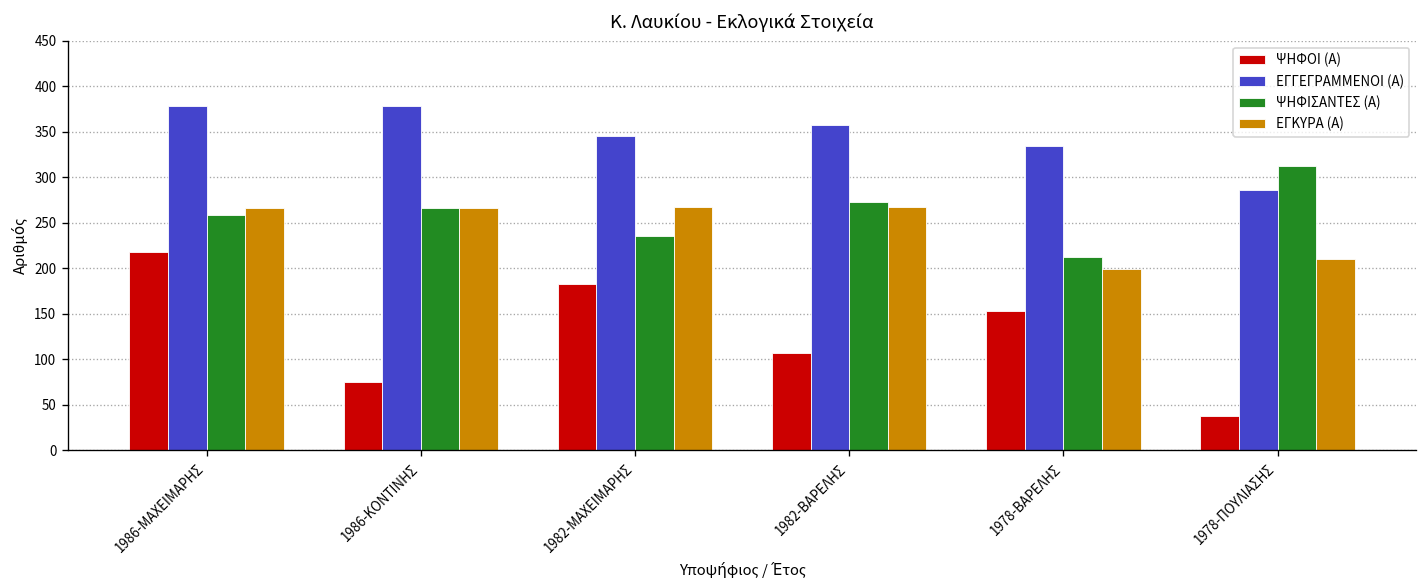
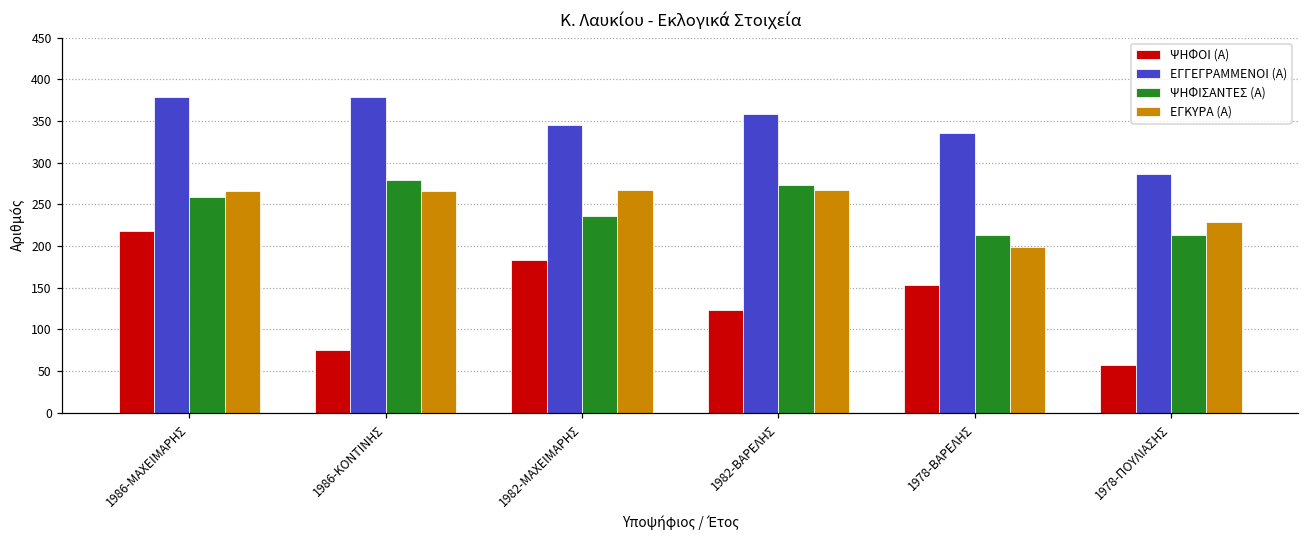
  {
    "ΨΗΦΟΙ (Α)": {
      "1986-ΜΑΧΕΙΜΑΡΗΣ": 220,
      "1986-ΚΟΝΤΙΝΗΣ": 80,
      "1982-ΜΑΧΕΙΜΑΡΗΣ": 180,
-     "1982-ΒΑΡΕΛΗΣ": 110,
+     "1982-ΒΑΡΕΛΗΣ": 120,
      "1978-ΒΑΡΕΛΗΣ": 150,
-     "1978-ΠΟΥΛΙΑΣΗΣ": 40
+     "1978-ΠΟΥΛΙΑΣΗΣ": 60
    },
    "ΕΓΓΕΓΡΑΜΜΕΝΟΙ (Α)": {
      "1986-ΜΑΧΕΙΜΑΡΗΣ": 380,
      "1986-ΚΟΝΤΙΝΗΣ": 380,
      "1982-ΜΑΧΕΙΜΑΡΗΣ": 350,
      "1982-ΒΑΡΕΛΗΣ": 360,
      "1978-ΒΑΡΕΛΗΣ": 340,
      "1978-ΠΟΥΛΙΑΣΗΣ": 290
    },
    "ΨΗΦΙΣΑΝΤΕΣ (Α)": {
      "1986-ΜΑΧΕΙΜΑΡΗΣ": 260,
-     "1986-ΚΟΝΤΙΝΗΣ": 270,
+     "1986-ΚΟΝΤΙΝΗΣ": 280,
      "1982-ΜΑΧΕΙΜΑΡΗΣ": 240,
      "1982-ΒΑΡΕΛΗΣ": 270,
      "1978-ΒΑΡΕΛΗΣ": 210,
-     "1978-ΠΟΥΛΙΑΣΗΣ": 310
+     "1978-ΠΟΥΛΙΑΣΗΣ": 210
    },
    "ΕΓΚΥΡΑ (Α)": {
      "1986-ΜΑΧΕΙΜΑΡΗΣ": 270,
      "1986-ΚΟΝΤΙΝΗΣ": 270,
      "1982-ΜΑΧΕΙΜΑΡΗΣ": 270,
      "1982-ΒΑΡΕΛΗΣ": 270,
      "1978-ΒΑΡΕΛΗΣ": 200,
-     "1978-ΠΟΥΛΙΑΣΗΣ": 210
+     "1978-ΠΟΥΛΙΑΣΗΣ": 230
    }
  }
